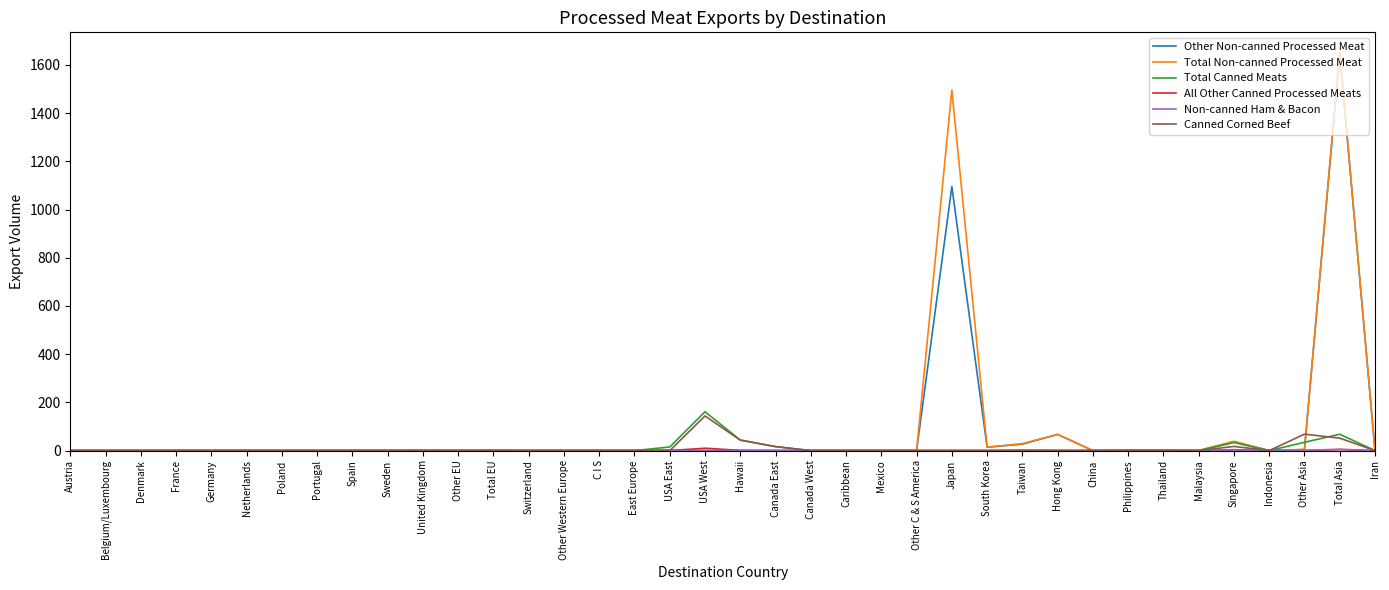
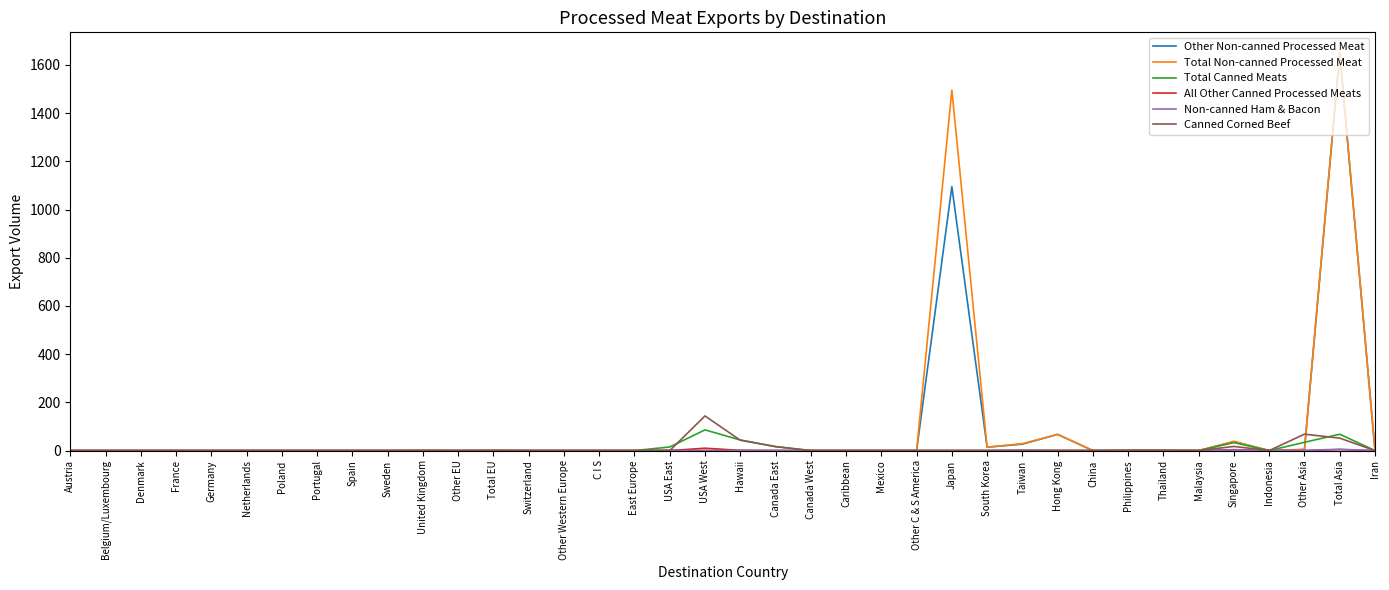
  {
    "Other Non-canned Processed Meat": {
      "Japan": 1090
    },
    "Total Non-canned Processed Meat": {
      "Japan": 1500
    },
    "Total Canned Meats": {
      "USA East": 10,
-     "USA West": 160,
+     "USA West": 90,
      "Other Asia": 30,
      "Total Asia": 70
    },
    "Canned Corned Beef": {
      "USA West": 140,
      "Singapore": 20,
      "Other Asia": 70,
      "Total Asia": 50
    }
  }
